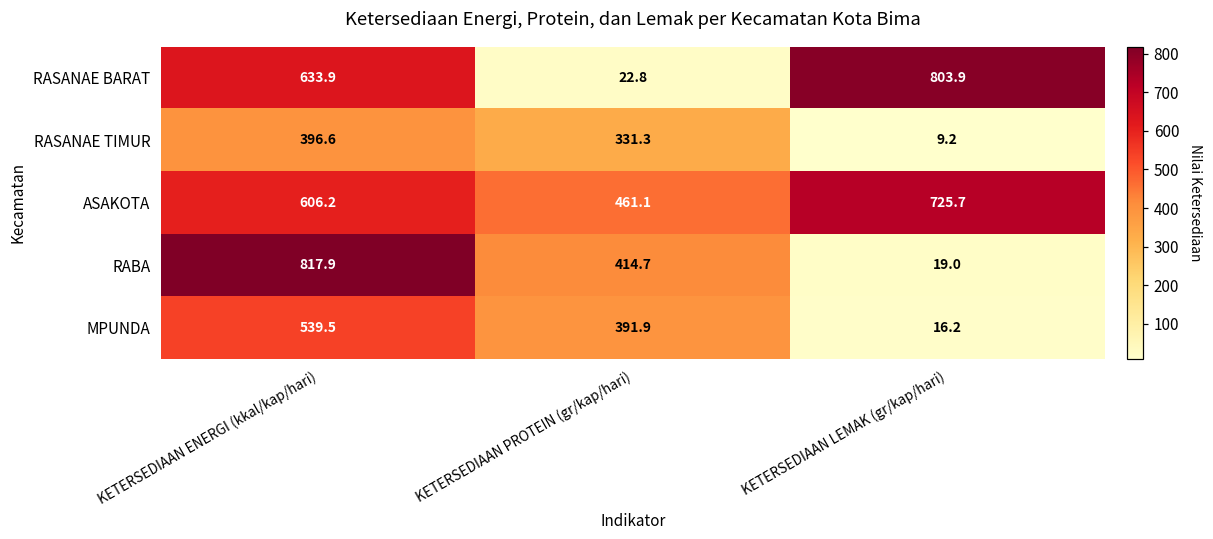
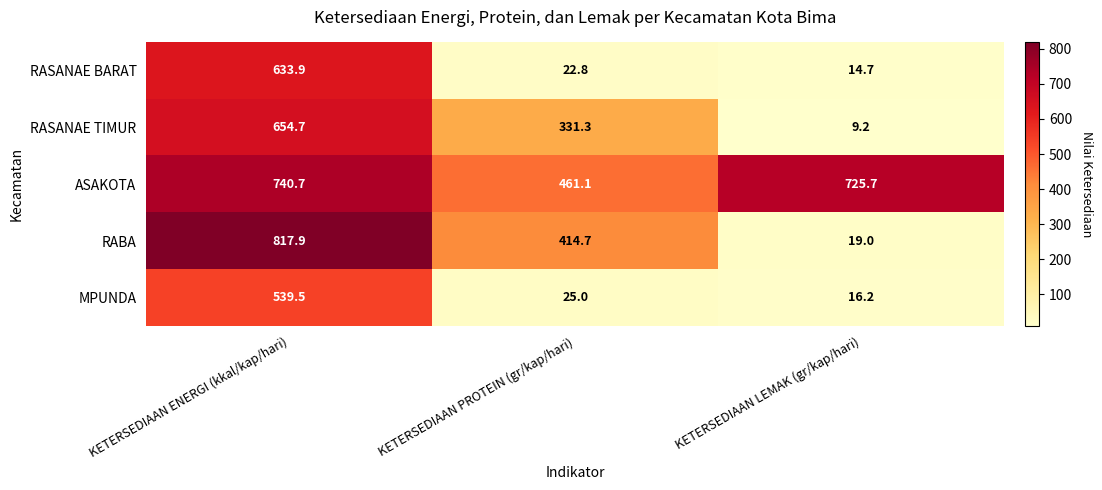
  {
    "RASANAE BARAT": {
      "KETERSEDIAAN ENERGI (kkal/kap/hari)": 633.9,
      "KETERSEDIAAN PROTEIN (gr/kap/hari)": 22.8,
-     "KETERSEDIAAN LEMAK (gr/kap/hari)": 803.9
+     "KETERSEDIAAN LEMAK (gr/kap/hari)": 14.7
    },
    "RASANAE TIMUR": {
-     "KETERSEDIAAN ENERGI (kkal/kap/hari)": 396.6,
+     "KETERSEDIAAN ENERGI (kkal/kap/hari)": 654.7,
      "KETERSEDIAAN PROTEIN (gr/kap/hari)": 331.3,
      "KETERSEDIAAN LEMAK (gr/kap/hari)": 9.2
    },
    "ASAKOTA": {
-     "KETERSEDIAAN ENERGI (kkal/kap/hari)": 606.2,
+     "KETERSEDIAAN ENERGI (kkal/kap/hari)": 740.7,
      "KETERSEDIAAN PROTEIN (gr/kap/hari)": 461.1,
      "KETERSEDIAAN LEMAK (gr/kap/hari)": 725.7
    },
    "RABA": {
      "KETERSEDIAAN ENERGI (kkal/kap/hari)": 817.9,
      "KETERSEDIAAN PROTEIN (gr/kap/hari)": 414.7,
      "KETERSEDIAAN LEMAK (gr/kap/hari)": 19.0
    },
    "MPUNDA": {
      "KETERSEDIAAN ENERGI (kkal/kap/hari)": 539.5,
-     "KETERSEDIAAN PROTEIN (gr/kap/hari)": 391.9,
+     "KETERSEDIAAN PROTEIN (gr/kap/hari)": 25.0,
      "KETERSEDIAAN LEMAK (gr/kap/hari)": 16.2
    }
  }
